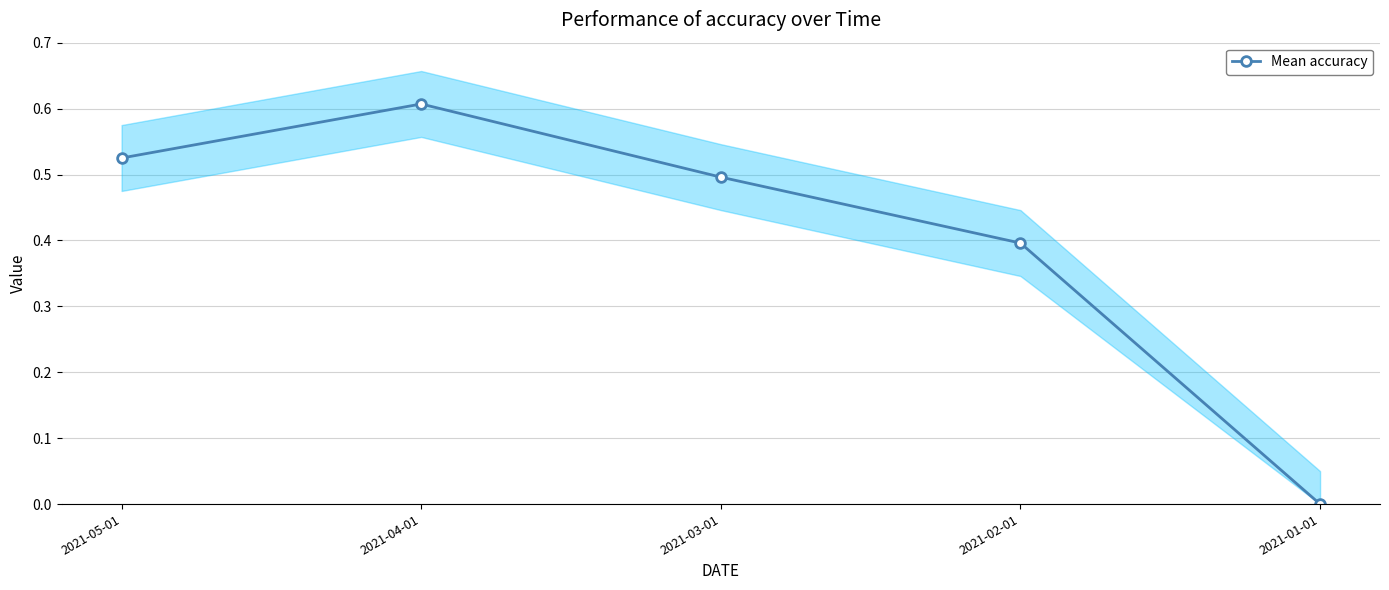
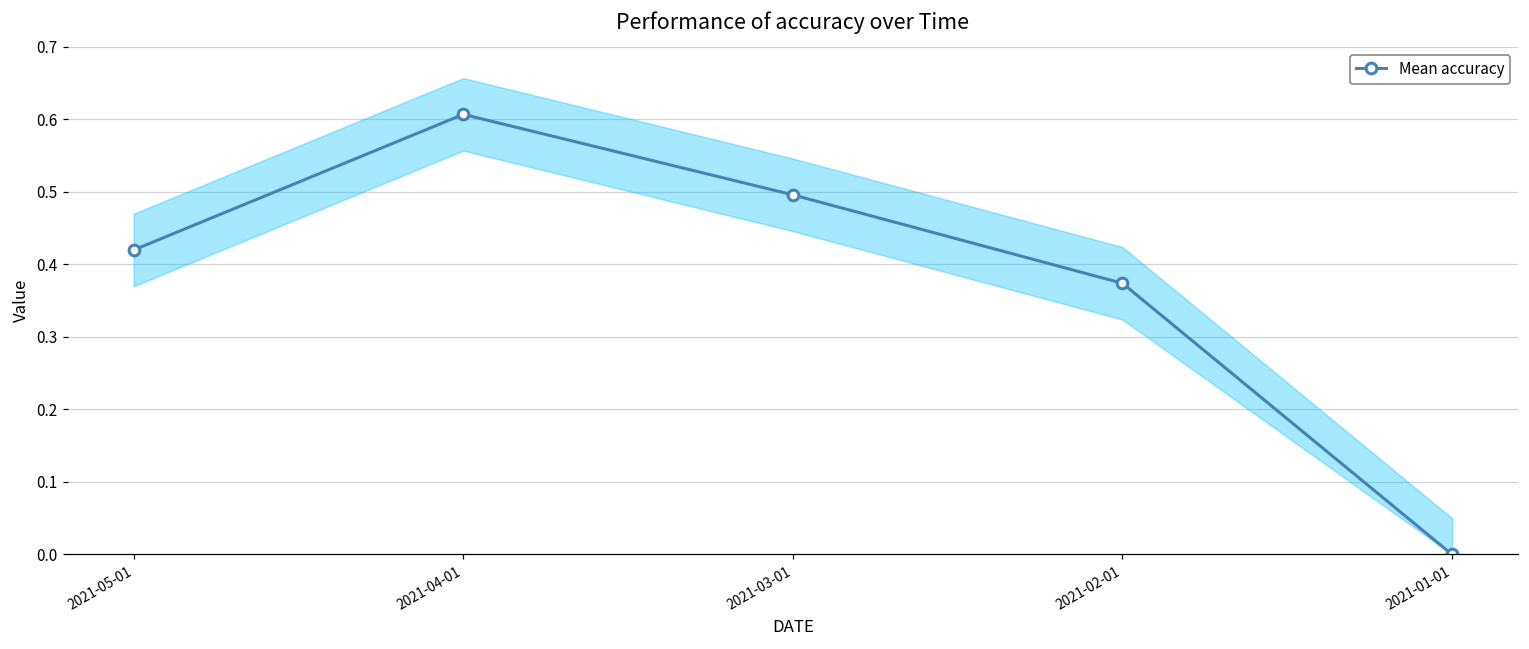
  {
    "Mean accuracy": {
-     "2021-05-01": 0.53,
+     "2021-05-01": 0.42,
      "2021-04-01": 0.61,
      "2021-03-01": 0.50,
-     "2021-02-01": 0.40,
+     "2021-02-01": 0.37,
      "2021-01-01": 0.00
    }
  }
